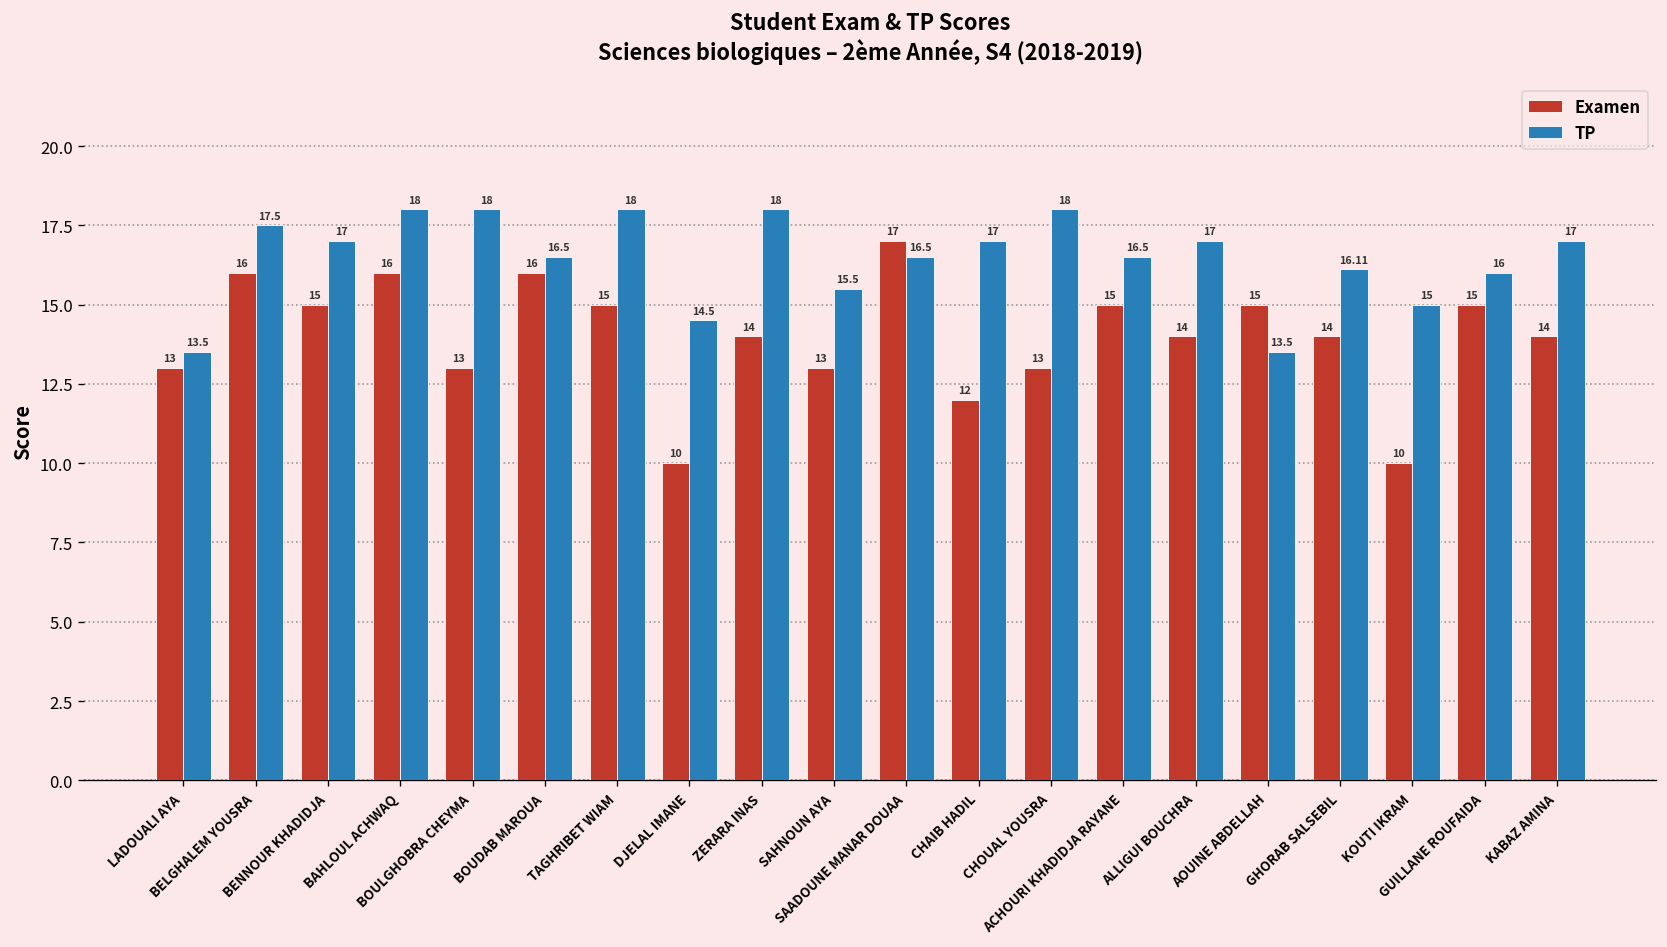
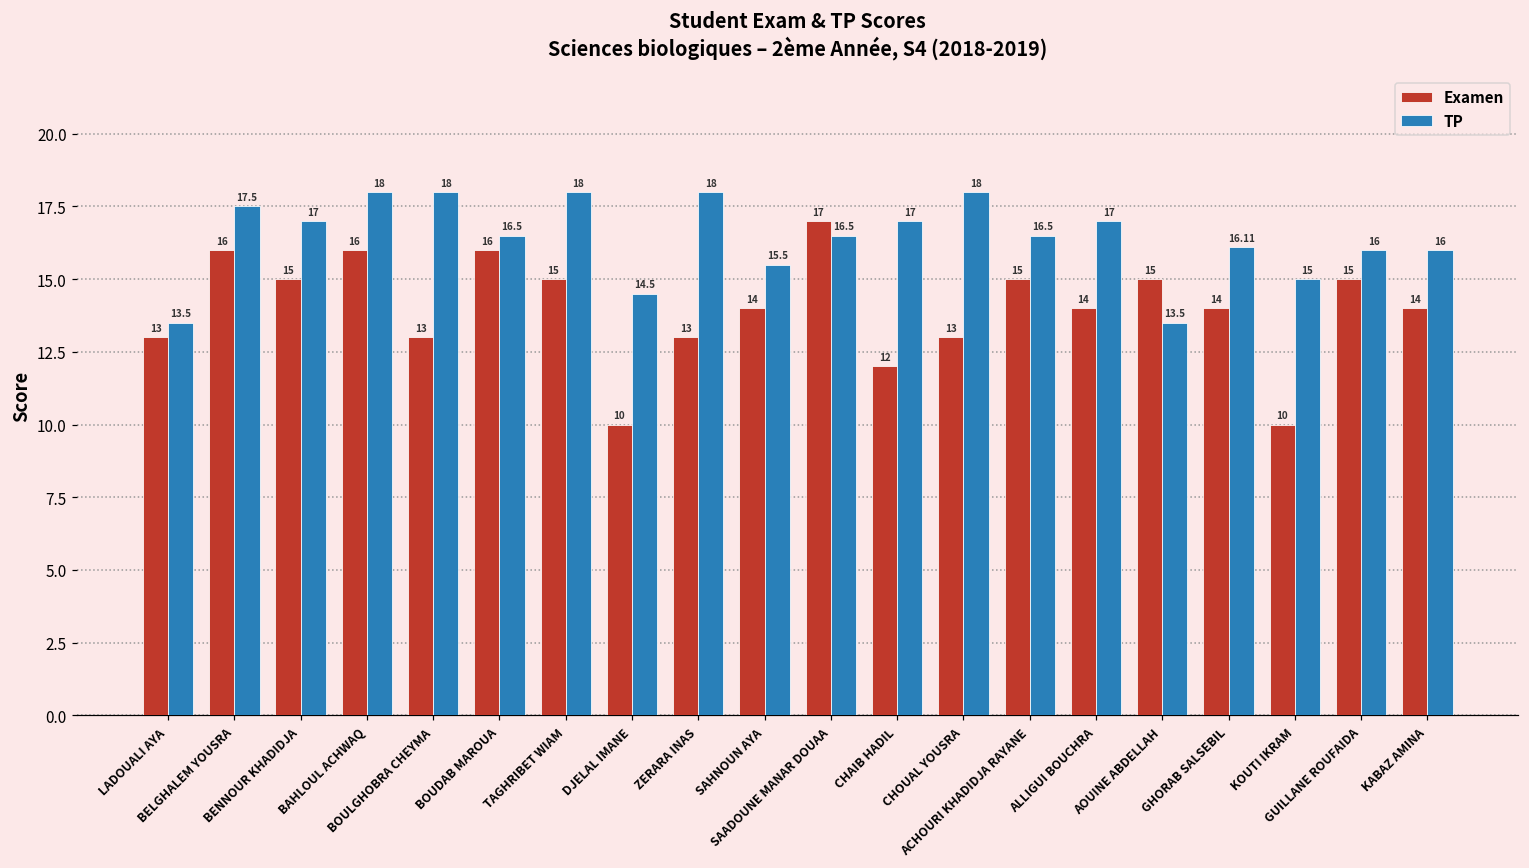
  {
    "Examen": {
      "LADOUALI AYA": 13,
      "BELGHALEM YOUSRA": 16,
      "BENNOUR KHADIDJA": 15,
      "BAHLOUL ACHWAQ": 16,
      "BOULGHOBRA CHEYMA": 13,
      "BOUDAB MAROUA": 16,
      "TAGHRIBET WIAM": 15,
      "DJELAL IMANE": 10,
-     "ZERARA INAS": 14,
-     "SAHNOUN AYA": 13,
+     "ZERARA INAS": 13,
+     "SAHNOUN AYA": 14,
      "SAADOUNE MANAR DOUAA": 17,
      "CHAIB HADIL": 12,
      "CHOUAL YOUSRA": 13,
      "ACHOURI KHADIDJA RAYANE": 15,
      "ALLIGUI BOUCHRA": 14,
      "AOUINE ABDELLAH": 15,
      "GHORAB SALSEBIL": 14,
      "KOUTI IKRAM": 10,
      "GUILLANE ROUFAIDA": 15,
      "KABAZ AMINA": 14
    },
    "TP": {
      "LADOUALI AYA": 13.5,
      "BELGHALEM YOUSRA": 17.5,
      "BENNOUR KHADIDJA": 17,
      "BAHLOUL ACHWAQ": 18,
      "BOULGHOBRA CHEYMA": 18,
      "BOUDAB MAROUA": 16.5,
      "TAGHRIBET WIAM": 18,
      "DJELAL IMANE": 14.5,
      "ZERARA INAS": 18,
      "SAHNOUN AYA": 15.5,
      "SAADOUNE MANAR DOUAA": 16.5,
      "CHAIB HADIL": 17,
      "CHOUAL YOUSRA": 18,
      "ACHOURI KHADIDJA RAYANE": 16.5,
      "ALLIGUI BOUCHRA": 17,
      "AOUINE ABDELLAH": 13.5,
      "GHORAB SALSEBIL": 16.11,
      "KOUTI IKRAM": 15,
      "GUILLANE ROUFAIDA": 16,
-     "KABAZ AMINA": 17
+     "KABAZ AMINA": 16
    }
  }
